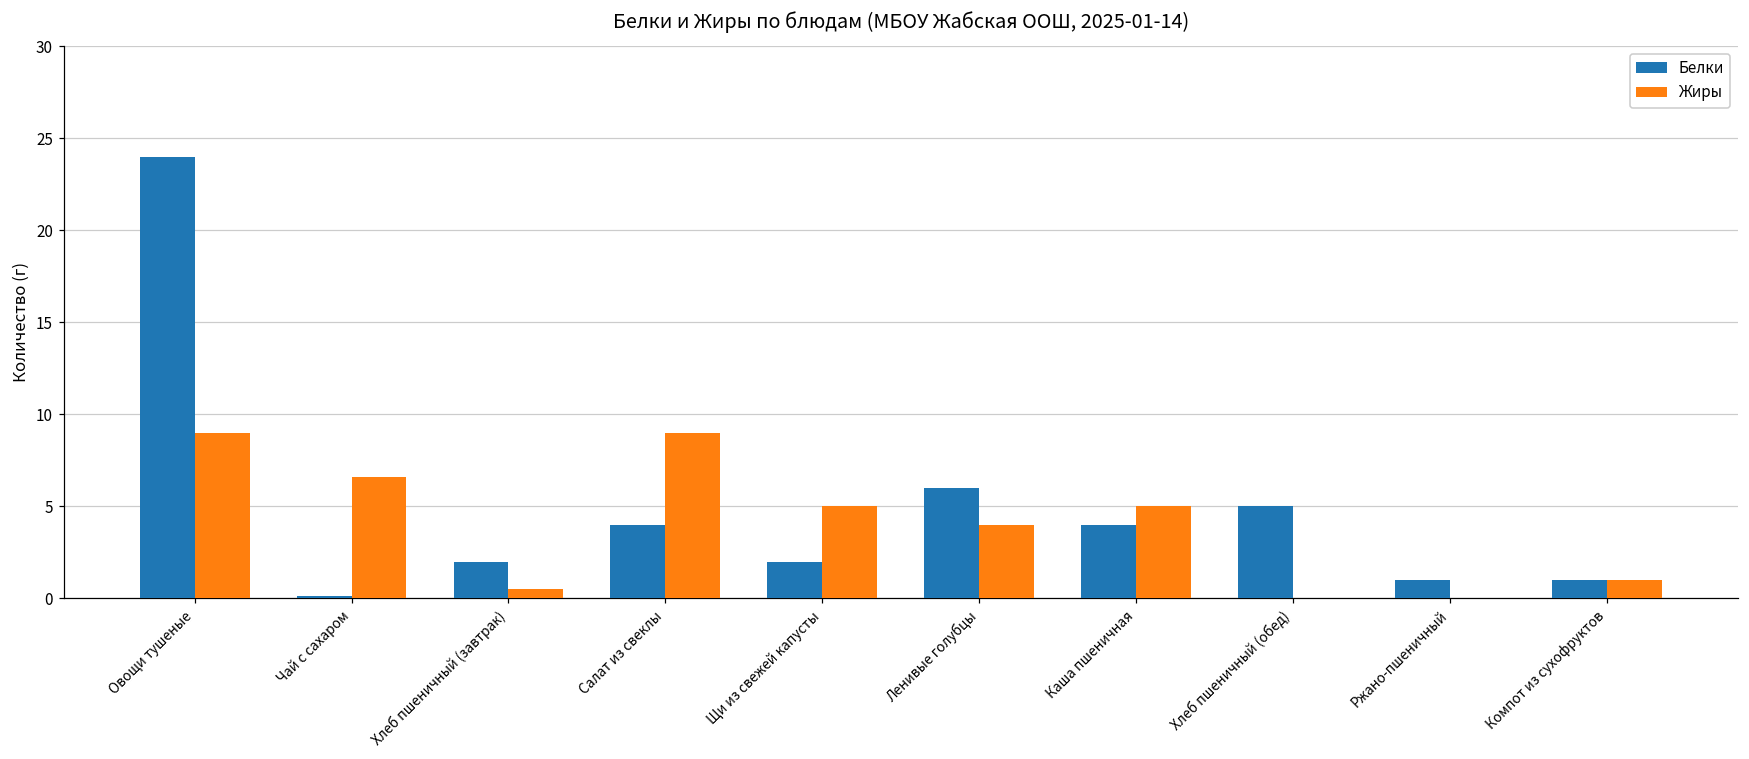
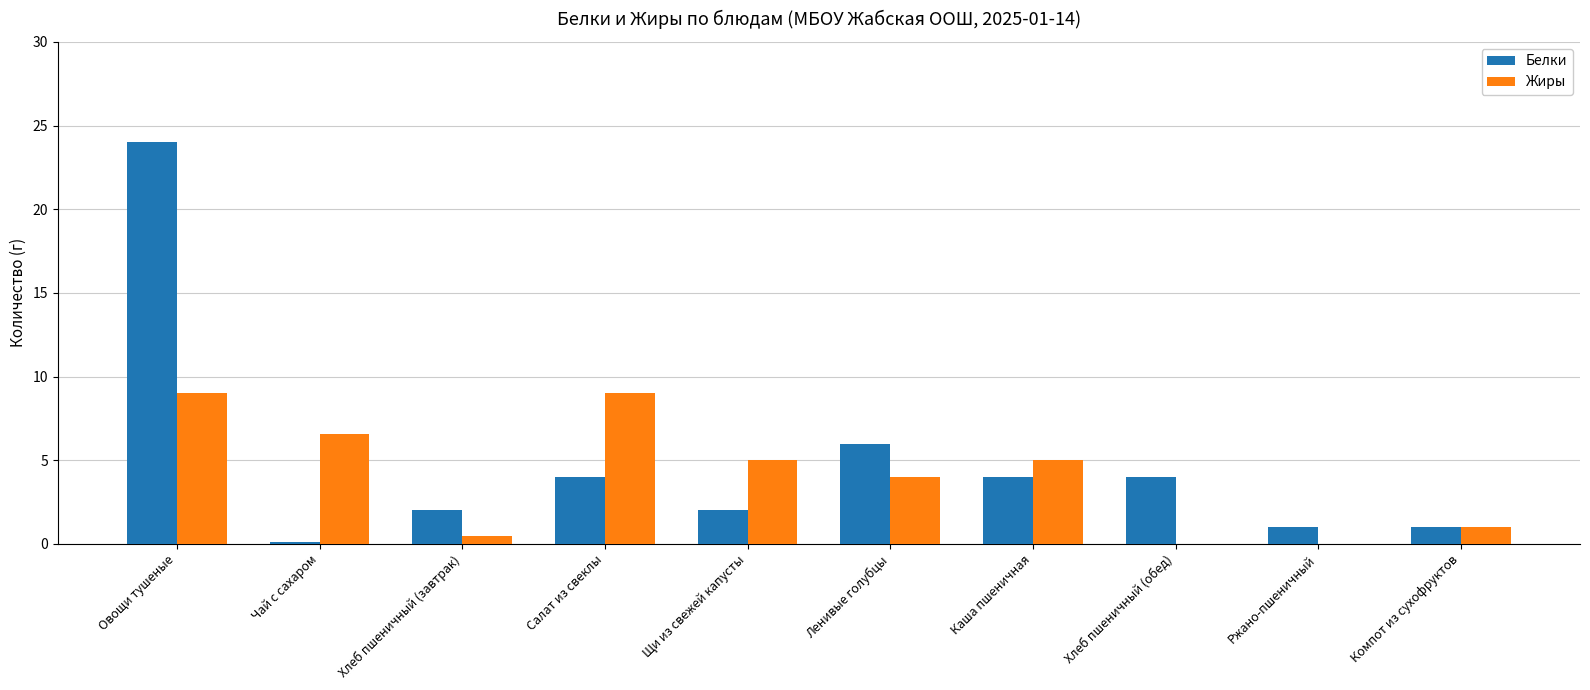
  {
    "Белки": {
      "Овощи тушеные": 24,
      "Хлеб пшеничный (завтрак)": 2,
      "Салат из свеклы": 4,
      "Щи из свежей капусты": 2,
      "Ленивые голубцы": 6,
      "Каша пшеничная": 4,
-     "Хлеб пшеничный (обед)": 5,
+     "Хлеб пшеничный (обед)": 4,
      "Ржано-пшеничный": 1,
      "Компот из сухофруктов": 1
    },
    "Жиры": {
      "Овощи тушеные": 9,
      "Чай с сахаром": 6.6,
      "Хлеб пшеничный (завтрак)": 0.5,
      "Салат из свеклы": 9,
      "Щи из свежей капусты": 5,
      "Ленивые голубцы": 4,
      "Каша пшеничная": 5,
      "Хлеб пшеничный (обед)": 0,
      "Ржано-пшеничный": 0,
      "Компот из сухофруктов": 1
    }
  }
